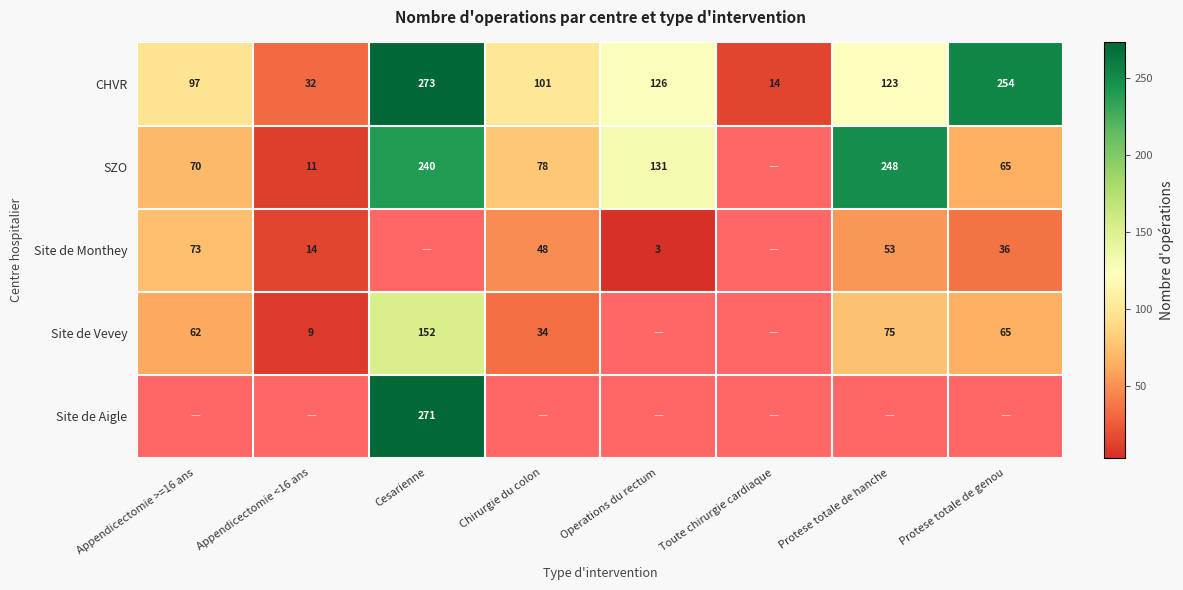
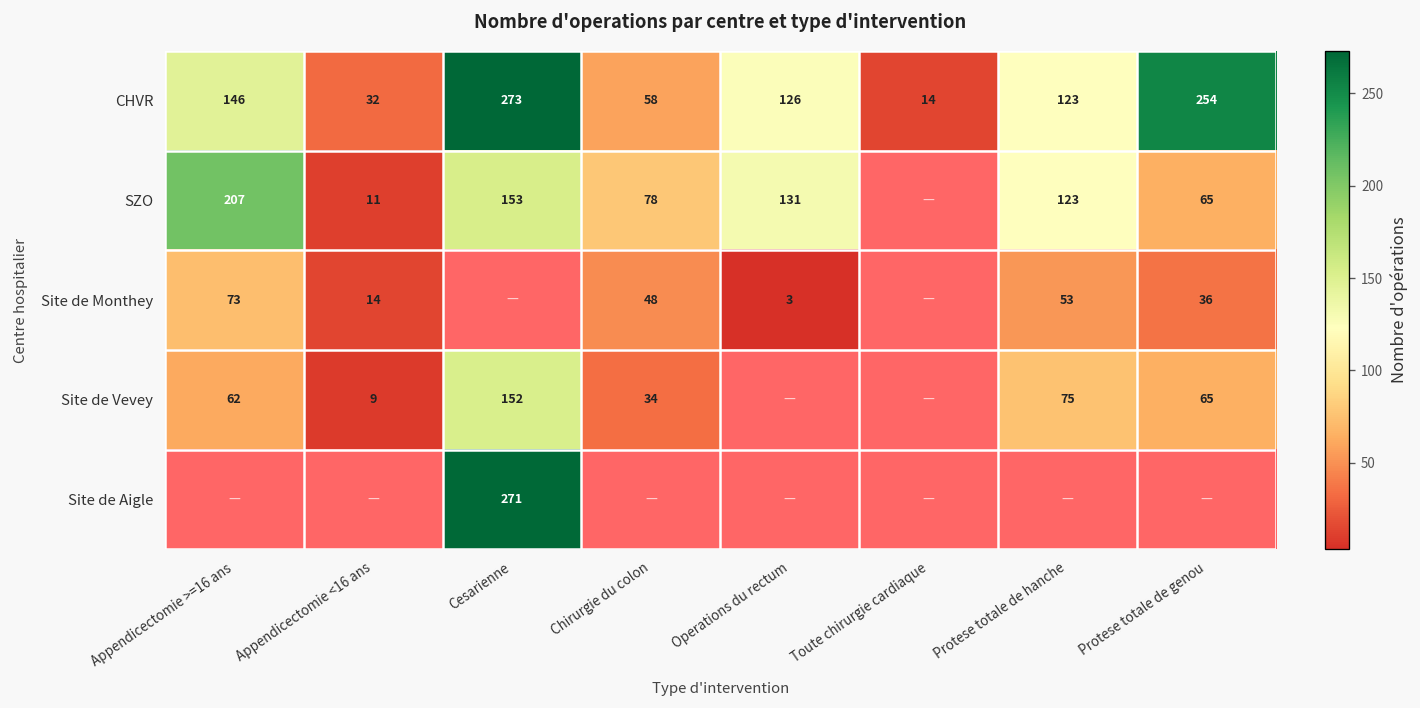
  {
    "CHVR": {
-     "Appendicectomie >=16 ans": 97,
+     "Appendicectomie >=16 ans": 146,
      "Appendicectomie <16 ans": 32,
      "Cesarienne": 273,
-     "Chirurgie du colon": 101,
+     "Chirurgie du colon": 58,
      "Operations du rectum": 126,
      "Toute chirurgie cardiaque": 14,
      "Protese totale de hanche": 123,
      "Protese totale de genou": 254
    },
    "SZO": {
-     "Appendicectomie >=16 ans": 70,
+     "Appendicectomie >=16 ans": 207,
      "Appendicectomie <16 ans": 11,
-     "Cesarienne": 240,
+     "Cesarienne": 153,
      "Chirurgie du colon": 78,
      "Operations du rectum": 131,
-     "Protese totale de hanche": 248,
+     "Protese totale de hanche": 123,
      "Protese totale de genou": 65
    },
    "Site de Monthey": {
      "Appendicectomie >=16 ans": 73,
      "Appendicectomie <16 ans": 14,
      "Chirurgie du colon": 48,
      "Operations du rectum": 3,
      "Protese totale de hanche": 53,
      "Protese totale de genou": 36
    },
    "Site de Vevey": {
      "Appendicectomie >=16 ans": 62,
      "Appendicectomie <16 ans": 9,
      "Cesarienne": 152,
      "Chirurgie du colon": 34,
      "Protese totale de hanche": 75,
      "Protese totale de genou": 65
    },
    "Site de Aigle": {
      "Cesarienne": 271
    }
  }
